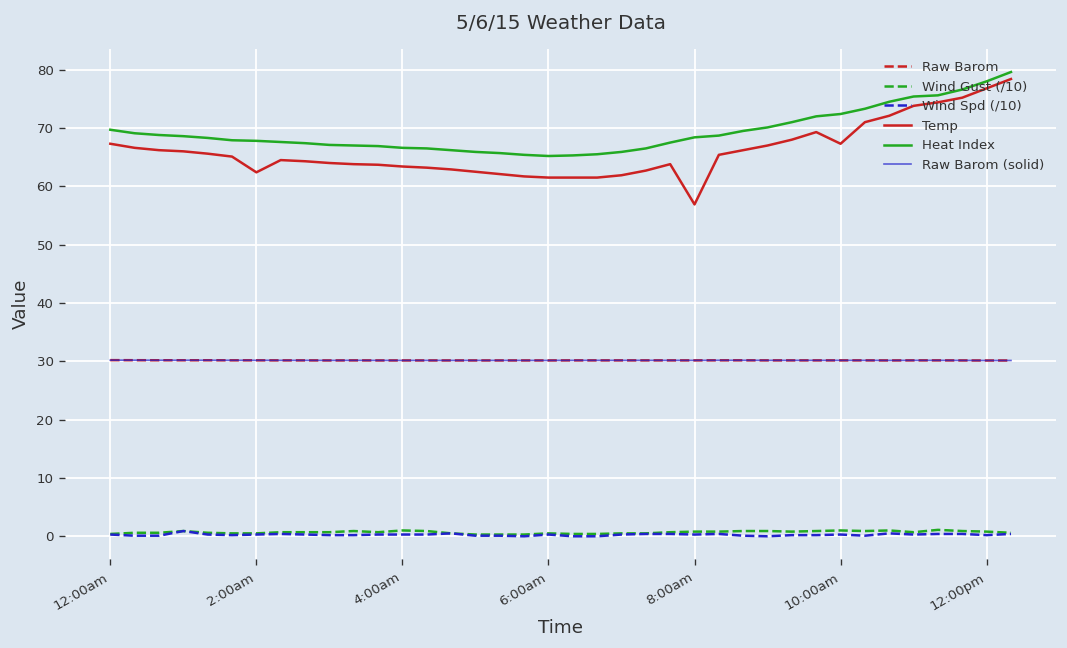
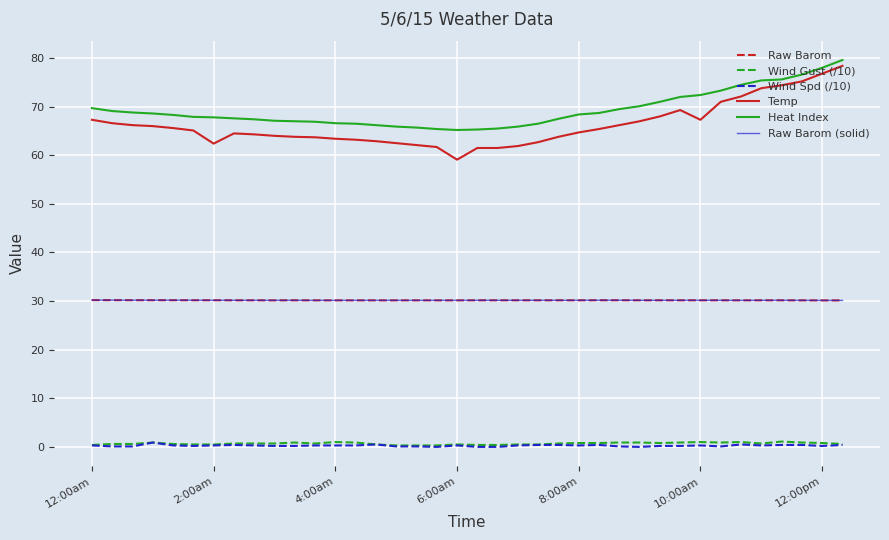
  {
    "Temp": {
      "12:00am": 67,
      "2:00am": 62,
      "4:00am": 63,
-     "6:00am": 62,
-     "8:00am": 57,
+     "6:00am": 59,
+     "8:00am": 65,
      "10:00am": 67
    }
  }
